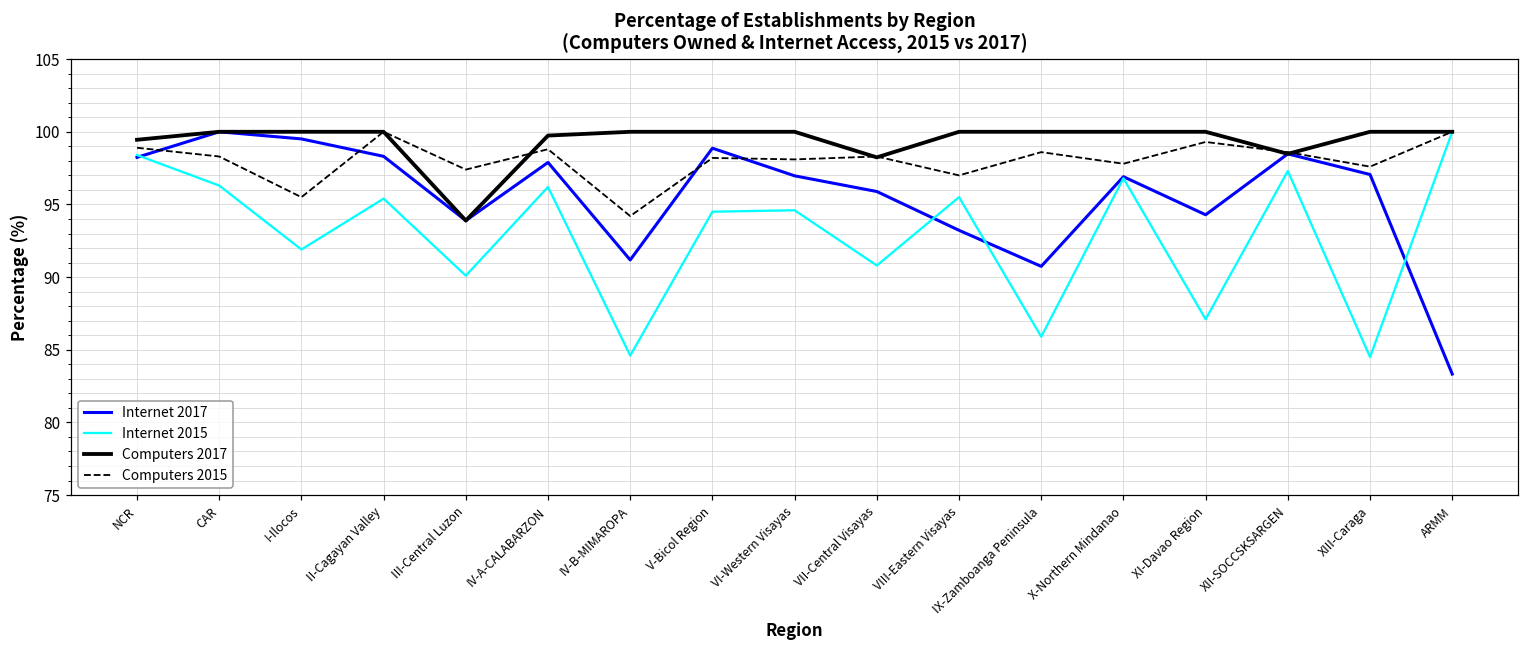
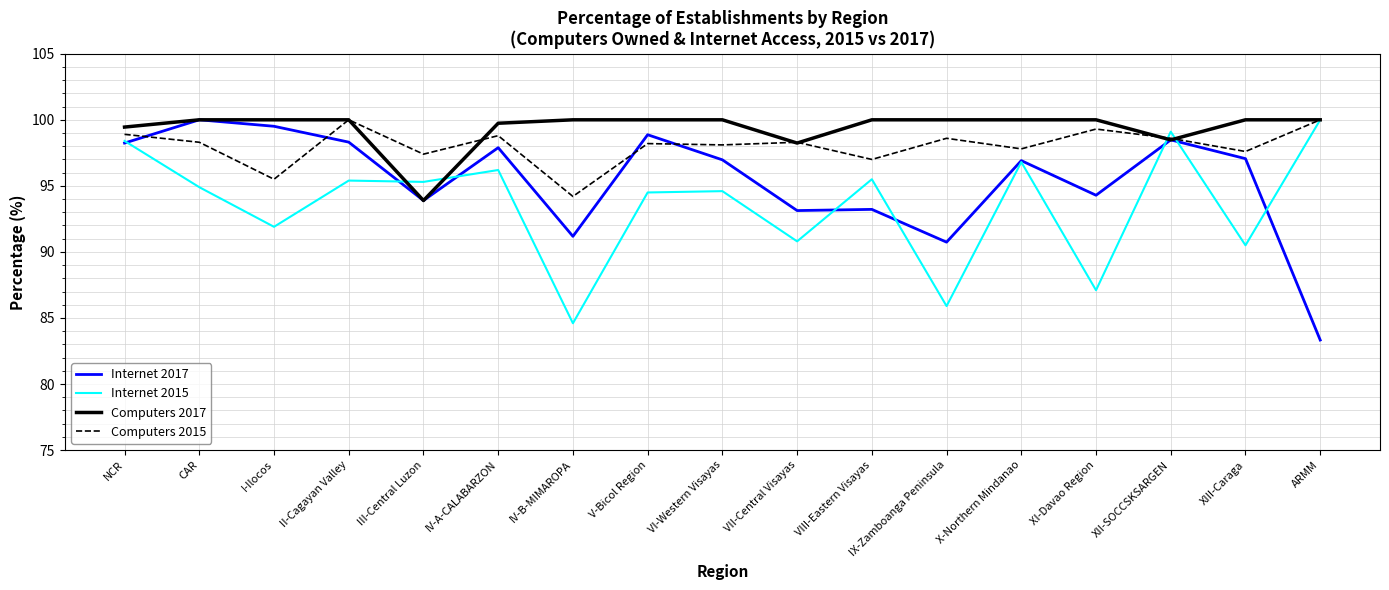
  {
    "Internet 2017": {
      "I-Ilocos": 99.5,
      "II-Cagayan Valley": 98.3,
      "IV-A-CALABARZON": 97.9,
      "IV-B-MIMAROPA": 91.2,
      "V-Bicol Region": 98.9,
      "VI-Western Visayas": 97.0,
-     "VII-Central Visayas": 95.9,
+     "VII-Central Visayas": 93.1,
      "VIII-Eastern Visayas": 93.2,
      "IX-Zamboanga Peninsula": 90.7,
      "XI-Davao Region": 94.3,
      "XIII-Caraga": 97.1,
      "ARMM": 83.3
    },
    "Internet 2015": {
-     "CAR": 96.3,
+     "CAR": 94.9,
      "I-Ilocos": 91.9,
      "II-Cagayan Valley": 95.4,
-     "III-Central Luzon": 90.1,
+     "III-Central Luzon": 95.3,
      "IV-A-CALABARZON": 96.2,
      "IV-B-MIMAROPA": 84.6,
      "V-Bicol Region": 94.5,
      "VI-Western Visayas": 94.6,
      "VII-Central Visayas": 90.8,
      "VIII-Eastern Visayas": 95.5,
      "IX-Zamboanga Peninsula": 85.9,
      "XI-Davao Region": 87.1,
-     "XII-SOCCSKSARGEN": 97.3,
-     "XIII-Caraga": 84.5
+     "XII-SOCCSKSARGEN": 99.1,
+     "XIII-Caraga": 90.5
    }
  }
